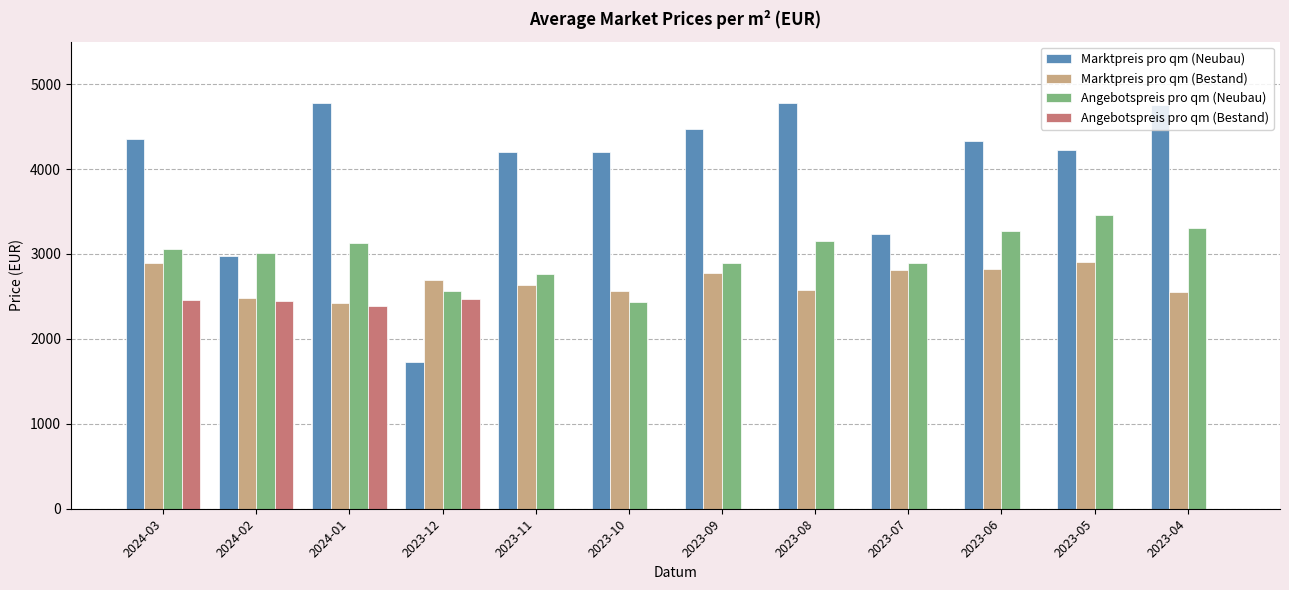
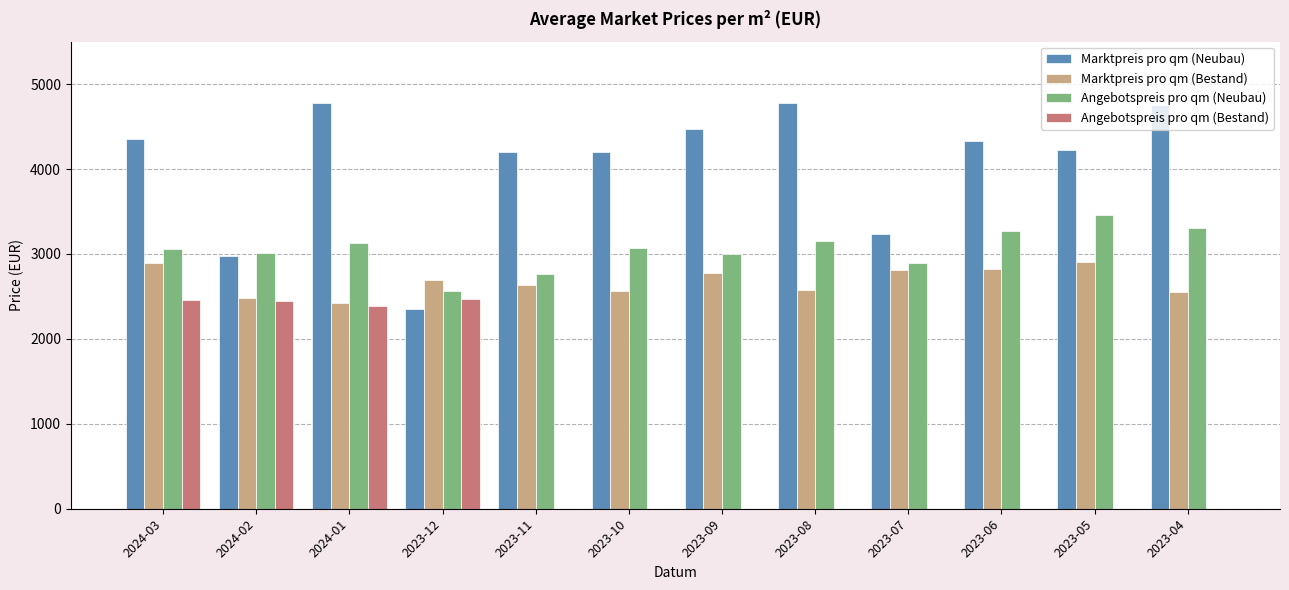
  {
    "Marktpreis pro qm (Neubau)": {
      "2024-03": 4400,
      "2024-02": 3000,
      "2024-01": 4800,
-     "2023-12": 1700,
+     "2023-12": 2400,
      "2023-11": 4200,
      "2023-10": 4200,
      "2023-09": 4500,
      "2023-08": 4800,
      "2023-07": 3200,
      "2023-06": 4300,
      "2023-05": 4200
    },
    "Angebotspreis pro qm (Neubau)": {
      "2024-03": 3100,
      "2024-02": 3000,
      "2024-01": 3100,
      "2023-12": 2600,
      "2023-11": 2800,
-     "2023-10": 2400,
-     "2023-09": 2900,
+     "2023-10": 3100,
+     "2023-09": 3000,
      "2023-08": 3100,
      "2023-07": 2900,
      "2023-06": 3300,
      "2023-05": 3500,
      "2023-04": 3300
    }
  }
